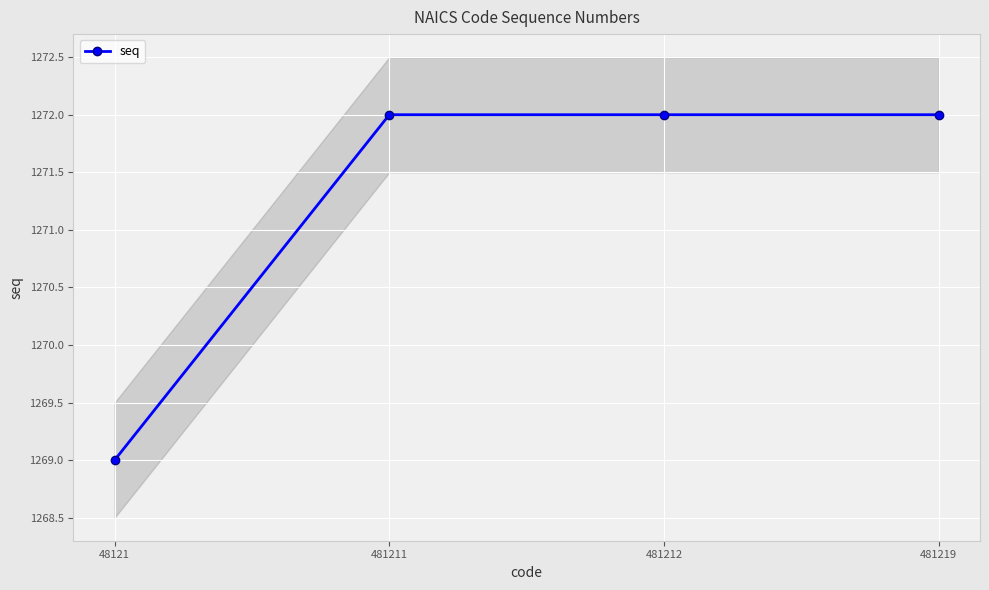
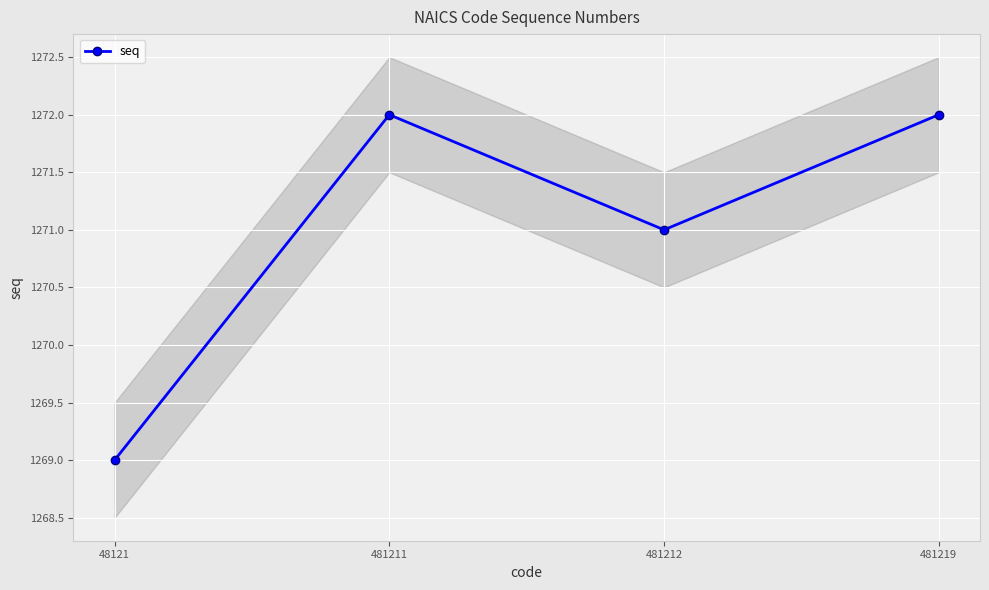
  {
    "seq": {
      "48121": 1269,
      "481211": 1272,
-     "481212": 1272,
+     "481212": 1271,
      "481219": 1272
    }
  }
